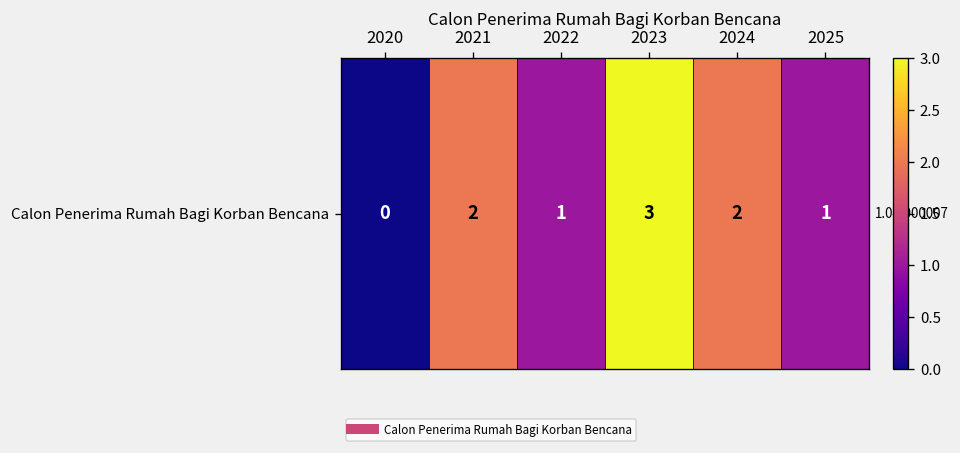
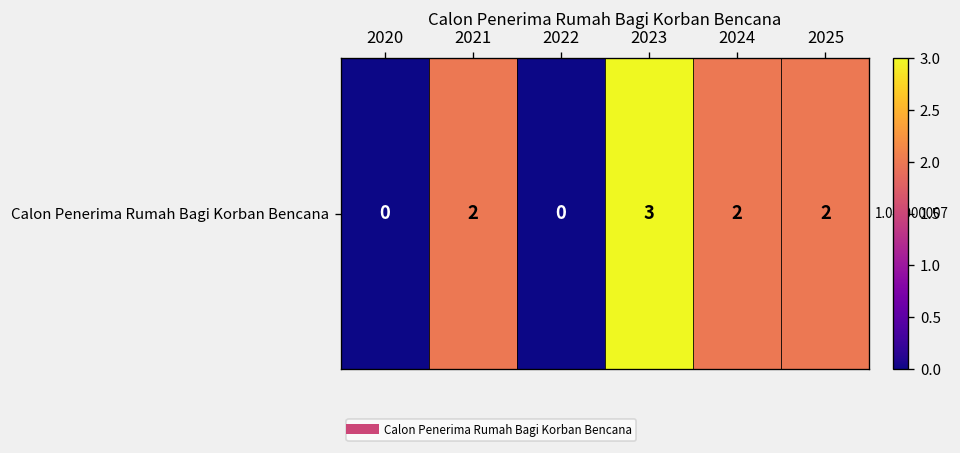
  {
    "Calon Penerima Rumah Bagi Korban Bencana": {
      "2020": 0,
      "2021": 2,
-     "2022": 1,
+     "2022": 0,
      "2023": 3,
      "2024": 2,
-     "2025": 1
+     "2025": 2
    }
  }
